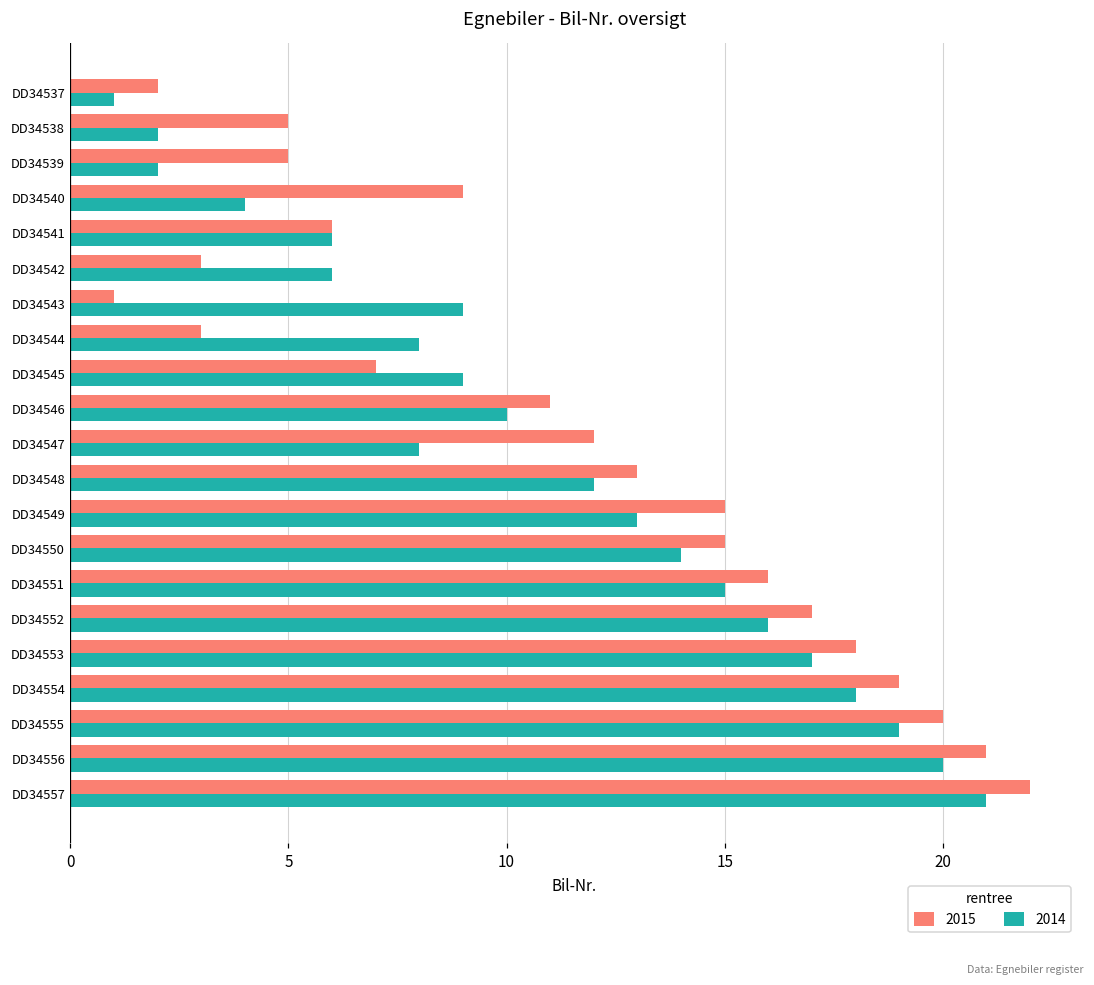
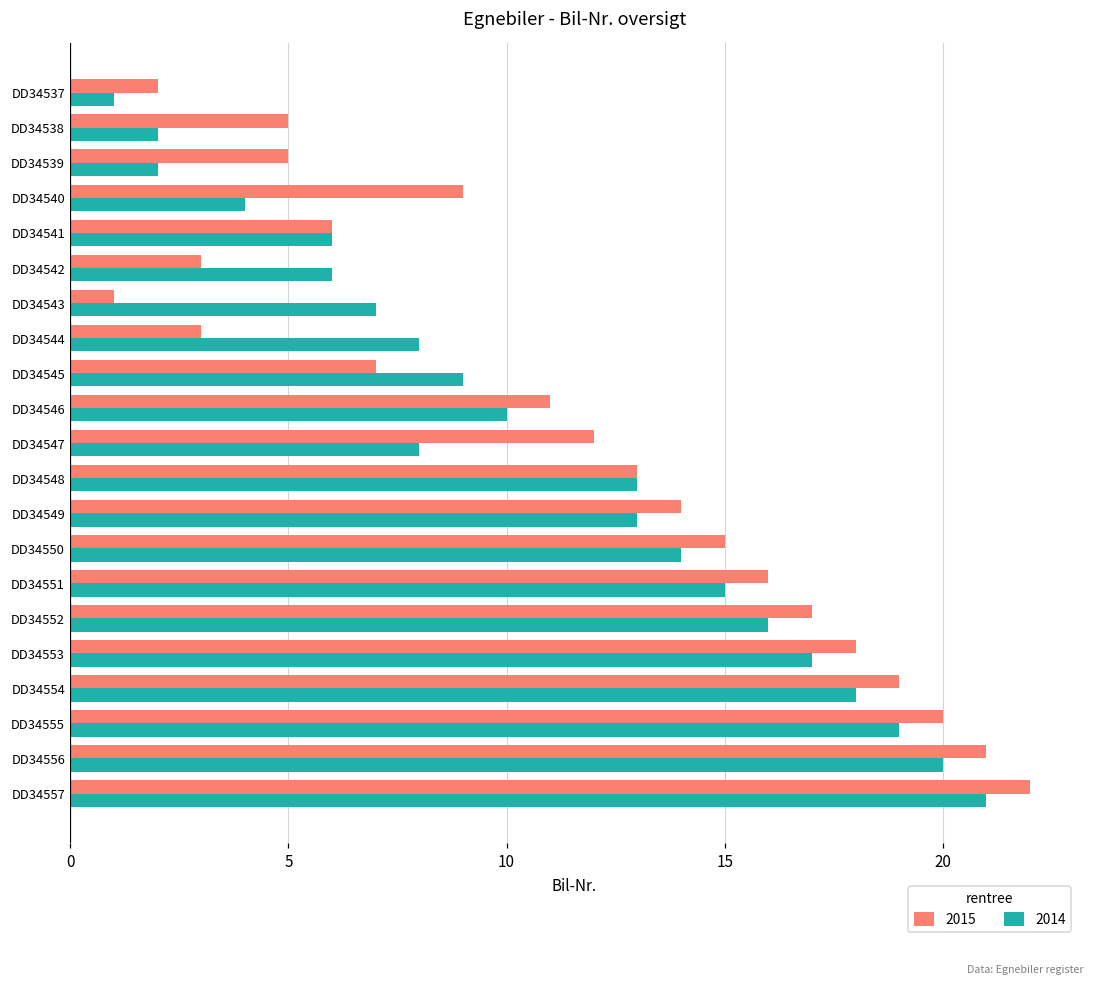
  {
    "2015": {
      "DD34537": 2,
      "DD34538": 5,
      "DD34539": 5,
      "DD34540": 9,
      "DD34541": 6,
      "DD34542": 3,
      "DD34543": 1,
      "DD34544": 3,
      "DD34545": 7,
      "DD34546": 11,
      "DD34547": 12,
      "DD34548": 13,
-     "DD34549": 15,
+     "DD34549": 14,
      "DD34550": 15,
      "DD34551": 16,
      "DD34552": 17,
      "DD34553": 18,
      "DD34554": 19,
      "DD34555": 20,
      "DD34556": 21,
      "DD34557": 22
    },
    "2014": {
      "DD34537": 1,
      "DD34538": 2,
      "DD34539": 2,
      "DD34540": 4,
      "DD34541": 6,
      "DD34542": 6,
-     "DD34543": 9,
+     "DD34543": 7,
      "DD34544": 8,
      "DD34545": 9,
      "DD34546": 10,
      "DD34547": 8,
-     "DD34548": 12,
+     "DD34548": 13,
      "DD34549": 13,
      "DD34550": 14,
      "DD34551": 15,
      "DD34552": 16,
      "DD34553": 17,
      "DD34554": 18,
      "DD34555": 19,
      "DD34556": 20,
      "DD34557": 21
    }
  }
